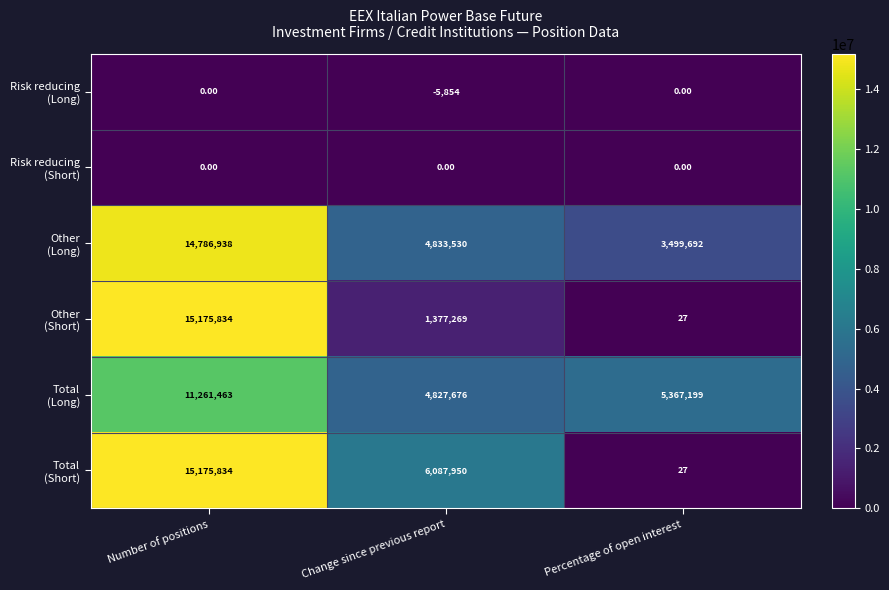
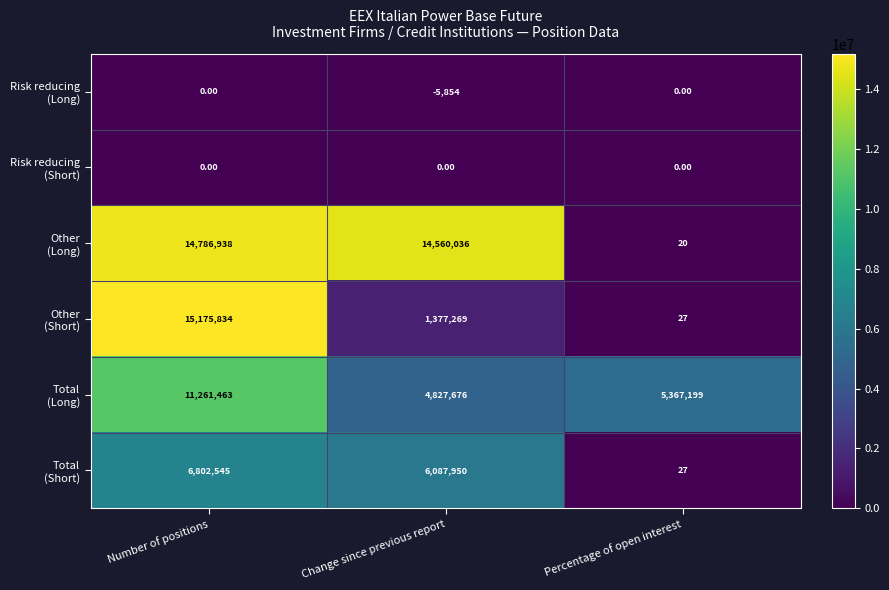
  {
    "Risk reducing (Long)": {
      "Number of positions": "0.00",
      "Change since previous report": "-5,854",
      "Percentage of open interest": "0.00"
    },
    "Risk reducing (Short)": {
      "Number of positions": "0.00",
      "Change since previous report": "0.00",
      "Percentage of open interest": "0.00"
    },
    "Other (Long)": {
      "Number of positions": "14,786,938",
-     "Change since previous report": "4,833,530",
-     "Percentage of open interest": "3,499,692"
+     "Change since previous report": "14,560,036",
+     "Percentage of open interest": "20"
    },
    "Other (Short)": {
      "Number of positions": "15,175,834",
      "Change since previous report": "1,377,269",
      "Percentage of open interest": "27"
    },
    "Total (Long)": {
      "Number of positions": "11,261,463",
      "Change since previous report": "4,827,676",
      "Percentage of open interest": "5,367,199"
    },
    "Total (Short)": {
-     "Number of positions": "15,175,834",
+     "Number of positions": "6,802,545",
      "Change since previous report": "6,087,950",
      "Percentage of open interest": "27"
    }
  }
